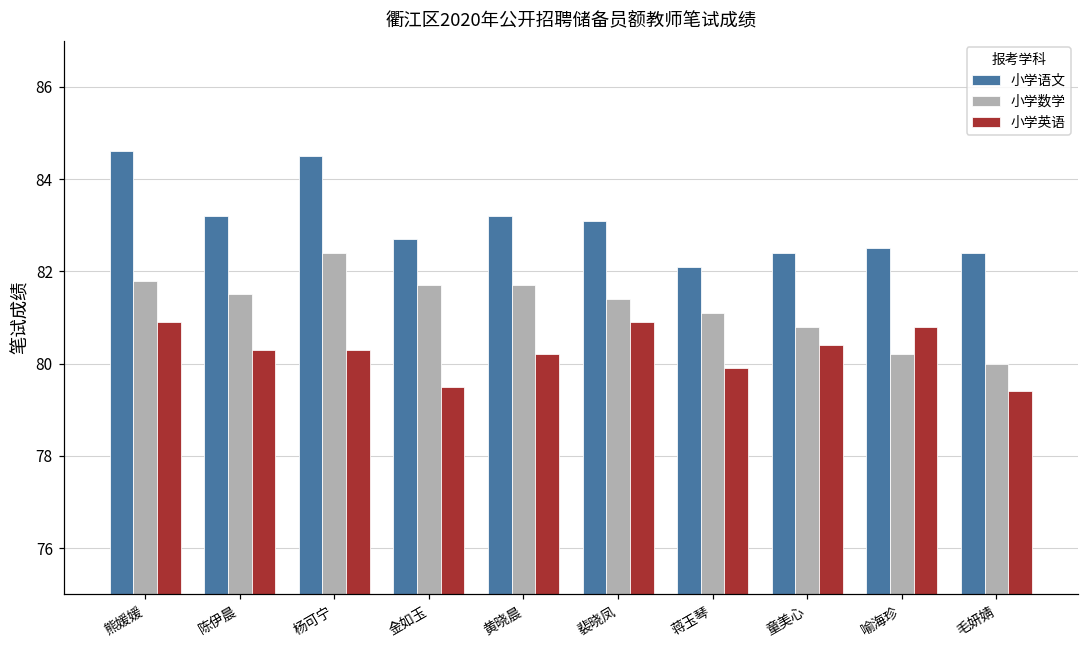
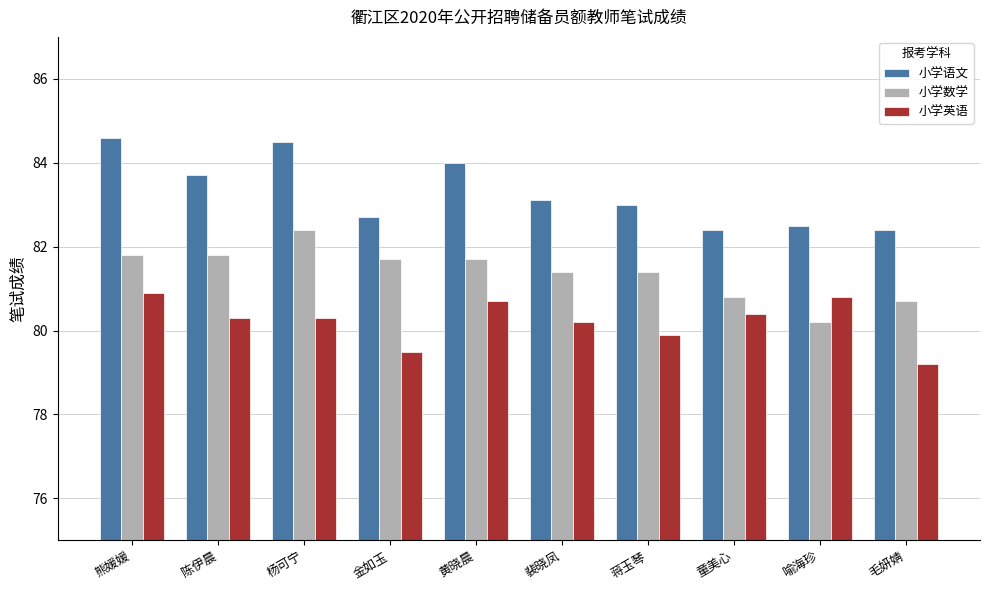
  {
    "小学语文": {
      "熊媛媛": 84.6,
-     "陈伊晨": 83.2,
+     "陈伊晨": 83.7,
      "杨可宁": 84.5,
      "金如玉": 82.7,
-     "黄晓晨": 83.2,
+     "黄晓晨": 84.0,
      "裴晓凤": 83.1,
-     "蒋玉琴": 82.1,
+     "蒋玉琴": 83.0,
      "童美心": 82.4,
      "喻海珍": 82.5,
      "毛妍婧": 82.4
    },
    "小学数学": {
      "熊媛媛": 81.8,
-     "陈伊晨": 81.5,
+     "陈伊晨": 81.8,
      "杨可宁": 82.4,
      "金如玉": 81.7,
      "黄晓晨": 81.7,
      "裴晓凤": 81.4,
-     "蒋玉琴": 81.1,
+     "蒋玉琴": 81.4,
      "童美心": 80.8,
      "喻海珍": 80.2,
-     "毛妍婧": 80.0
+     "毛妍婧": 80.7
    },
    "小学英语": {
      "熊媛媛": 80.9,
      "陈伊晨": 80.3,
      "杨可宁": 80.3,
      "金如玉": 79.5,
-     "黄晓晨": 80.2,
-     "裴晓凤": 80.9,
+     "黄晓晨": 80.7,
+     "裴晓凤": 80.2,
      "蒋玉琴": 79.9,
      "童美心": 80.4,
      "喻海珍": 80.8,
-     "毛妍婧": 79.4
+     "毛妍婧": 79.2
    }
  }
